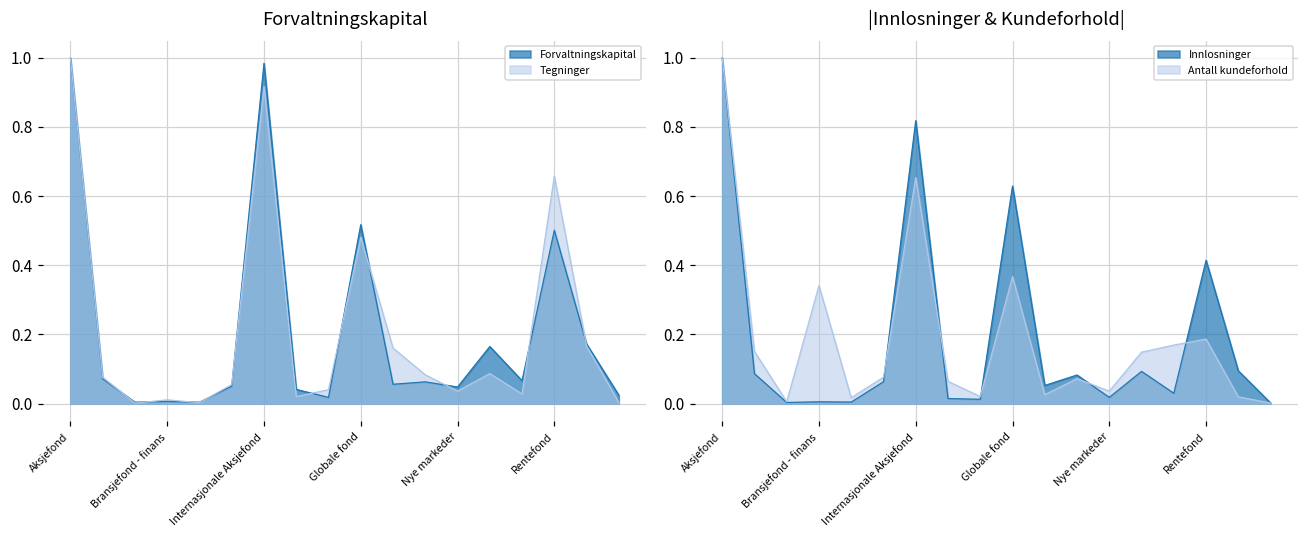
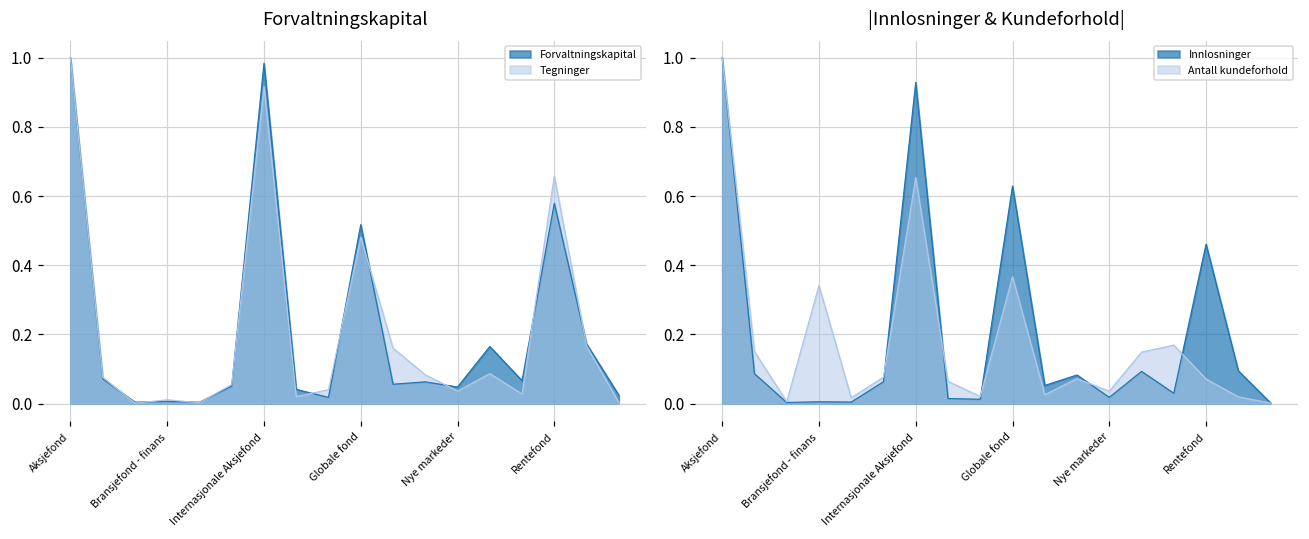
  {
    "Forvaltningskapital": {
      "Forvaltningskapital": {
        "Internasjonale Aksjefond": 0.98,
        "Globale fond": 0.52,
        "Nye markeder": 0.05,
-       "Rentefond": 0.50
+       "Rentefond": 0.58
      },
      "Tegninger": {
        "Internasjonale Aksjefond": 0.92,
        "Globale fond": 0.48,
        "Nye markeder": 0.04,
        "Rentefond": 0.66
      }
    },
    "|Innlosninger & Kundeforhold|": {
      "Innlosninger": {
        "Bransjefond - finans": 0.01,
-       "Internasjonale Aksjefond": 0.82,
+       "Internasjonale Aksjefond": 0.93,
        "Globale fond": 0.63,
        "Nye markeder": 0.02,
-       "Rentefond": 0.41
+       "Rentefond": 0.46
      },
      "Antall kundeforhold": {
        "Bransjefond - finans": 0.34,
        "Internasjonale Aksjefond": 0.65,
        "Globale fond": 0.37,
        "Nye markeder": 0.04,
-       "Rentefond": 0.19
+       "Rentefond": 0.07
      }
    }
  }
